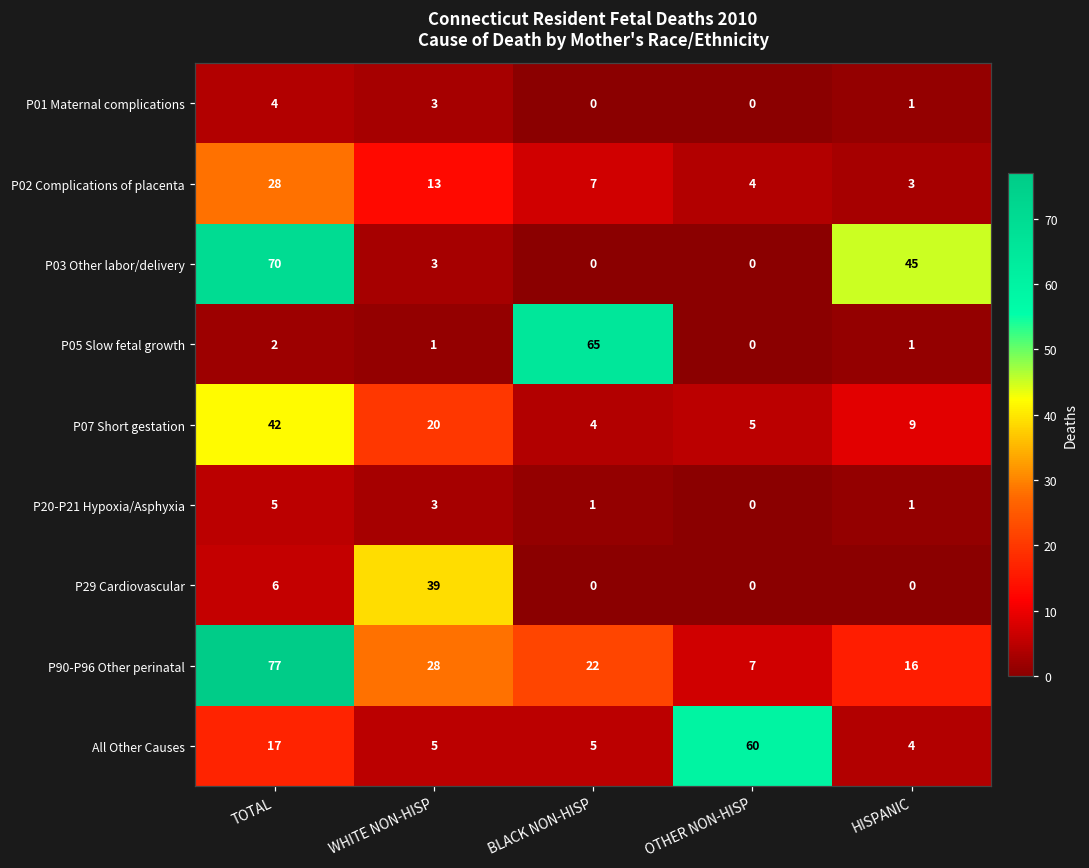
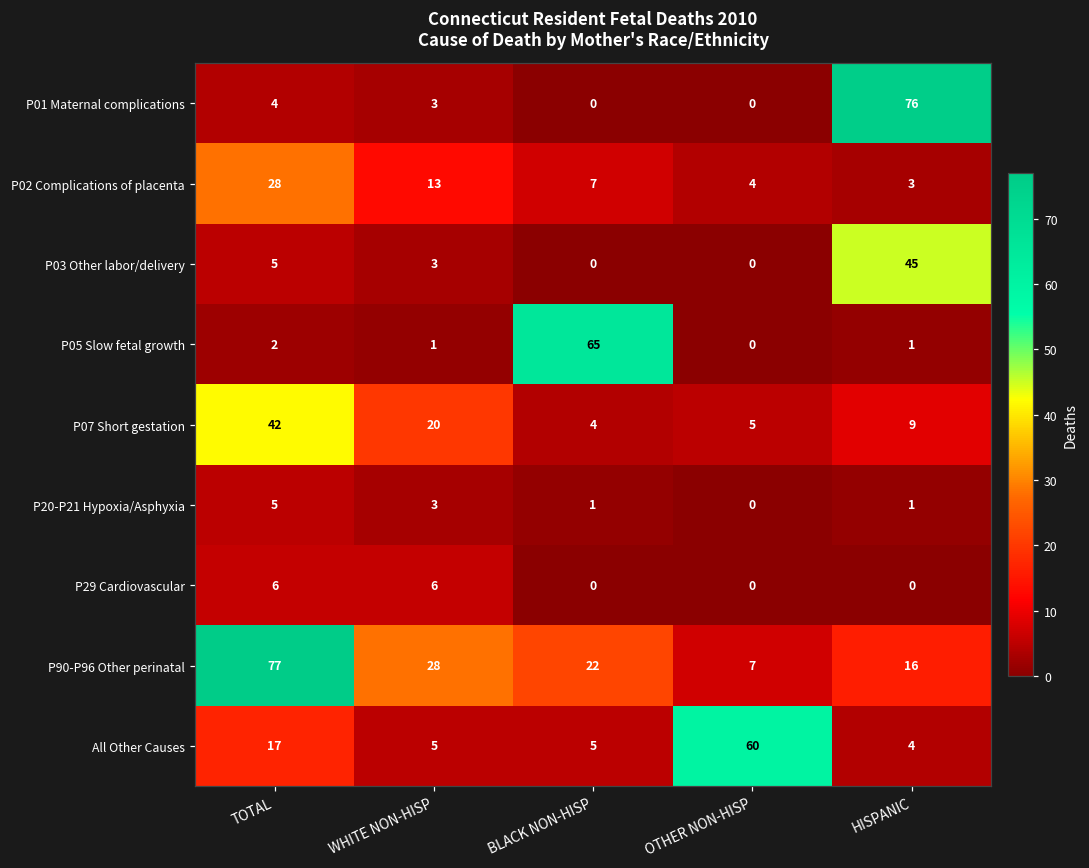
  {
    "P01 Maternal complications": {
      "TOTAL": 4,
      "WHITE NON-HISP": 3,
      "BLACK NON-HISP": 0,
      "OTHER NON-HISP": 0,
-     "HISPANIC": 1
+     "HISPANIC": 76
    },
    "P02 Complications of placenta": {
      "TOTAL": 28,
      "WHITE NON-HISP": 13,
      "BLACK NON-HISP": 7,
      "OTHER NON-HISP": 4,
      "HISPANIC": 3
    },
    "P03 Other labor/delivery": {
-     "TOTAL": 70,
+     "TOTAL": 5,
      "WHITE NON-HISP": 3,
      "BLACK NON-HISP": 0,
      "OTHER NON-HISP": 0,
      "HISPANIC": 45
    },
    "P05 Slow fetal growth": {
      "TOTAL": 2,
      "WHITE NON-HISP": 1,
      "BLACK NON-HISP": 65,
      "OTHER NON-HISP": 0,
      "HISPANIC": 1
    },
    "P07 Short gestation": {
      "TOTAL": 42,
      "WHITE NON-HISP": 20,
      "BLACK NON-HISP": 4,
      "OTHER NON-HISP": 5,
      "HISPANIC": 9
    },
    "P20-P21 Hypoxia/Asphyxia": {
      "TOTAL": 5,
      "WHITE NON-HISP": 3,
      "BLACK NON-HISP": 1,
      "OTHER NON-HISP": 0,
      "HISPANIC": 1
    },
    "P29 Cardiovascular": {
      "TOTAL": 6,
-     "WHITE NON-HISP": 39,
+     "WHITE NON-HISP": 6,
      "BLACK NON-HISP": 0,
      "OTHER NON-HISP": 0,
      "HISPANIC": 0
    },
    "P90-P96 Other perinatal": {
      "TOTAL": 77,
      "WHITE NON-HISP": 28,
      "BLACK NON-HISP": 22,
      "OTHER NON-HISP": 7,
      "HISPANIC": 16
    },
    "All Other Causes": {
      "TOTAL": 17,
      "WHITE NON-HISP": 5,
      "BLACK NON-HISP": 5,
      "OTHER NON-HISP": 60,
      "HISPANIC": 4
    }
  }
